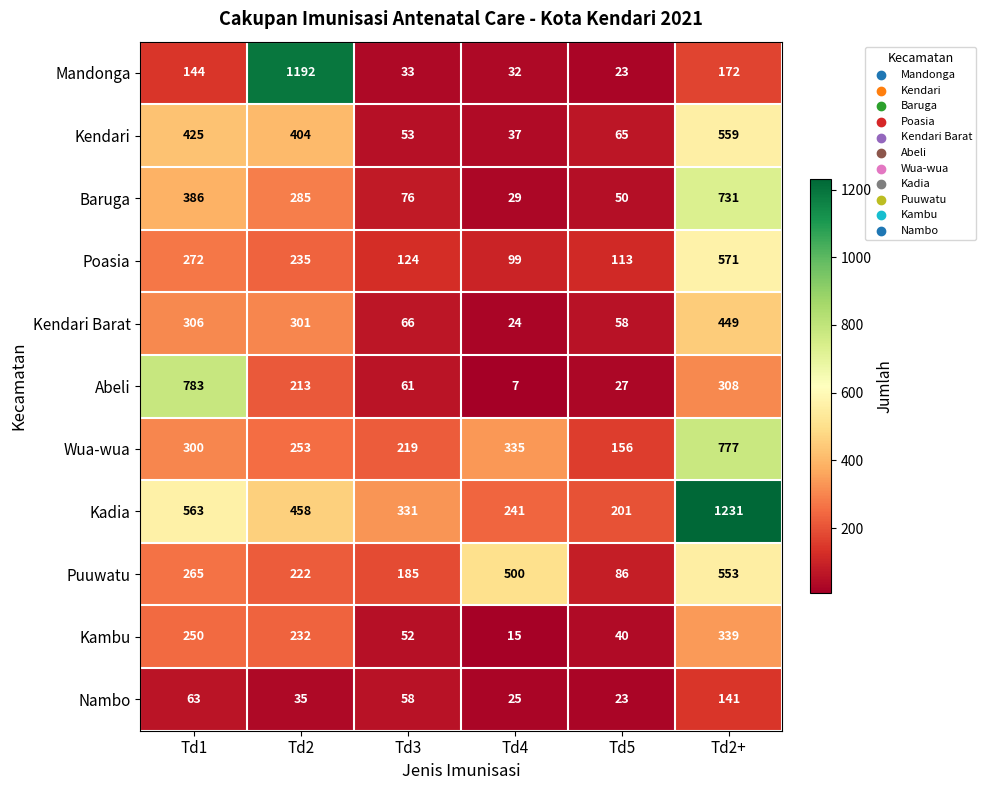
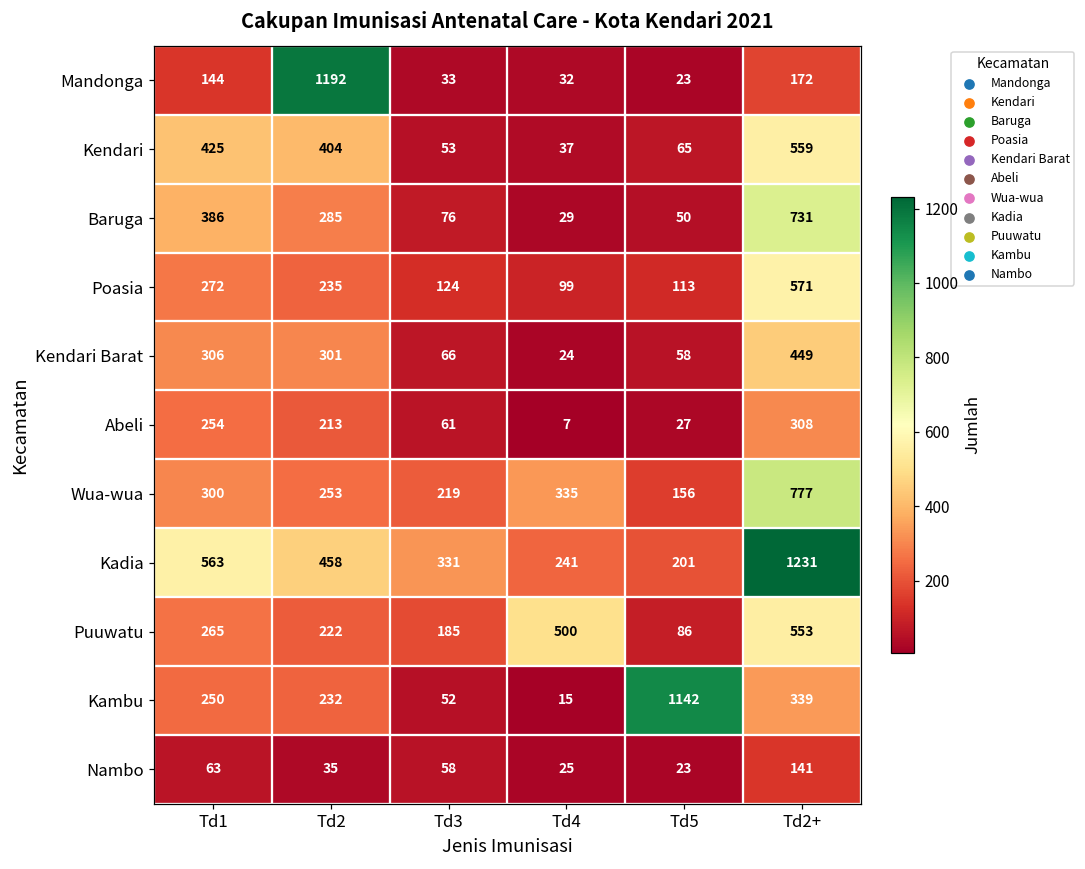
  {
    "Mandonga": {
      "Td1": 144,
      "Td2": 1192,
      "Td3": 33,
      "Td4": 32,
      "Td5": 23,
      "Td2+": 172
    },
    "Kendari": {
      "Td1": 425,
      "Td2": 404,
      "Td3": 53,
      "Td4": 37,
      "Td5": 65,
      "Td2+": 559
    },
    "Baruga": {
      "Td1": 386,
      "Td2": 285,
      "Td3": 76,
      "Td4": 29,
      "Td5": 50,
      "Td2+": 731
    },
    "Poasia": {
      "Td1": 272,
      "Td2": 235,
      "Td3": 124,
      "Td4": 99,
      "Td5": 113,
      "Td2+": 571
    },
    "Kendari Barat": {
      "Td1": 306,
      "Td2": 301,
      "Td3": 66,
      "Td4": 24,
      "Td5": 58,
      "Td2+": 449
    },
    "Abeli": {
-     "Td1": 783,
+     "Td1": 254,
      "Td2": 213,
      "Td3": 61,
      "Td4": 7,
      "Td5": 27,
      "Td2+": 308
    },
    "Wua-wua": {
      "Td1": 300,
      "Td2": 253,
      "Td3": 219,
      "Td4": 335,
      "Td5": 156,
      "Td2+": 777
    },
    "Kadia": {
      "Td1": 563,
      "Td2": 458,
      "Td3": 331,
      "Td4": 241,
      "Td5": 201,
      "Td2+": 1231
    },
    "Puuwatu": {
      "Td1": 265,
      "Td2": 222,
      "Td3": 185,
      "Td4": 500,
      "Td5": 86,
      "Td2+": 553
    },
    "Kambu": {
      "Td1": 250,
      "Td2": 232,
      "Td3": 52,
      "Td4": 15,
-     "Td5": 40,
+     "Td5": 1142,
      "Td2+": 339
    },
    "Nambo": {
      "Td1": 63,
      "Td2": 35,
      "Td3": 58,
      "Td4": 25,
      "Td5": 23,
      "Td2+": 141
    }
  }
